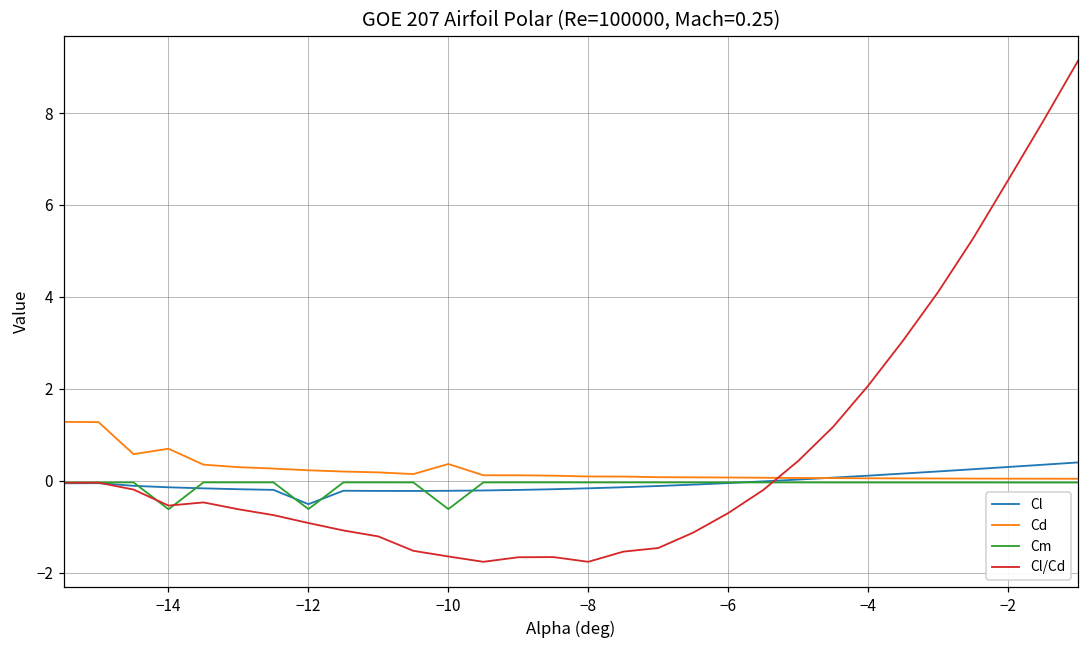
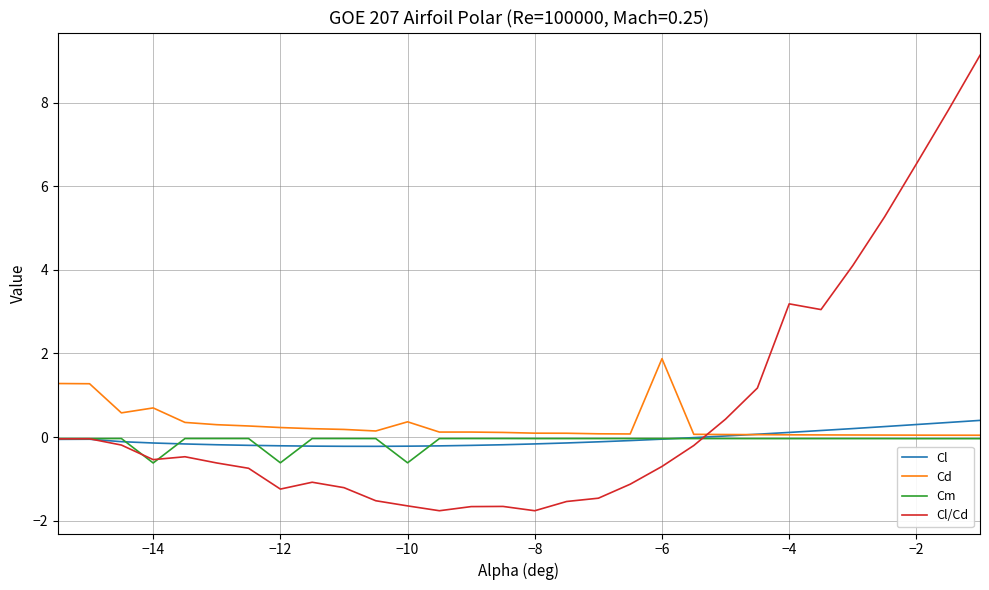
  {
    "Cl": {
      "−14": -0.1,
-     "−12": -0.5,
+     "−12": -0.2,
      "−10": -0.2,
      "−8": -0.2,
      "−2": 0.3
    },
    "Cd": {
      "−14": 0.7,
      "−12": 0.2,
      "−10": 0.4,
      "−8": 0.1,
-     "−6": 0.1,
+     "−6": 1.9,
      "−2": 0.0
    },
    "Cm": {
      "−14": -0.6,
      "−12": -0.6,
      "−10": -0.6,
      "−8": 0.0,
      "−4": 0.0,
      "−2": 0.0
    },
    "Cl/Cd": {
      "−14": -0.5,
-     "−12": -0.9,
+     "−12": -1.2,
      "−10": -1.6,
      "−8": -1.8,
      "−6": -0.7,
-     "−4": 2.1,
+     "−4": 3.2,
      "−2": 6.5
    }
  }
